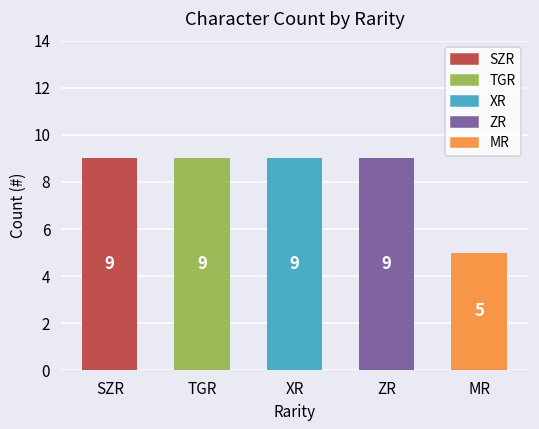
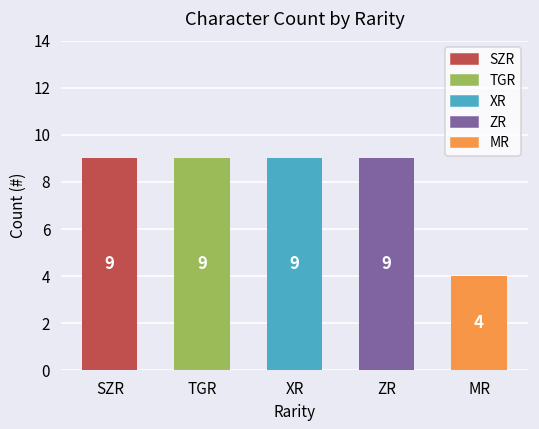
  {
    "SZR": 9,
    "TGR": 9,
    "XR": 9,
    "ZR": 9,
-   "MR": 5
+   "MR": 4
  }
